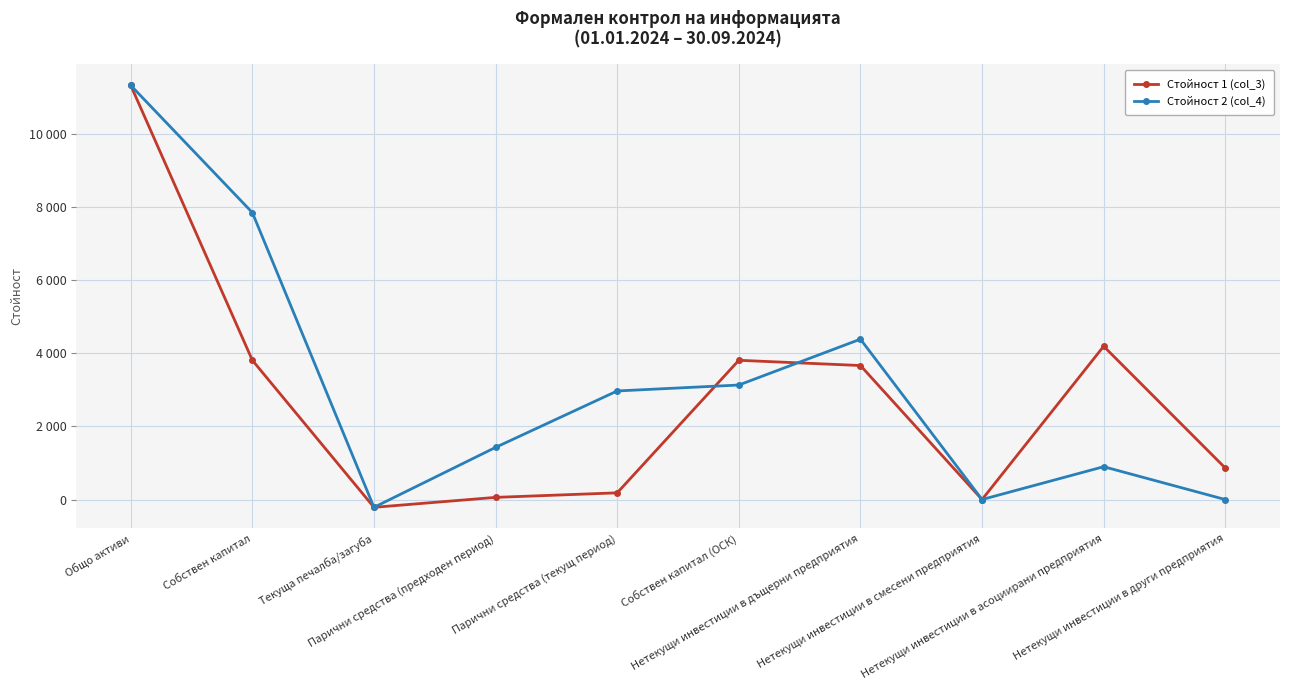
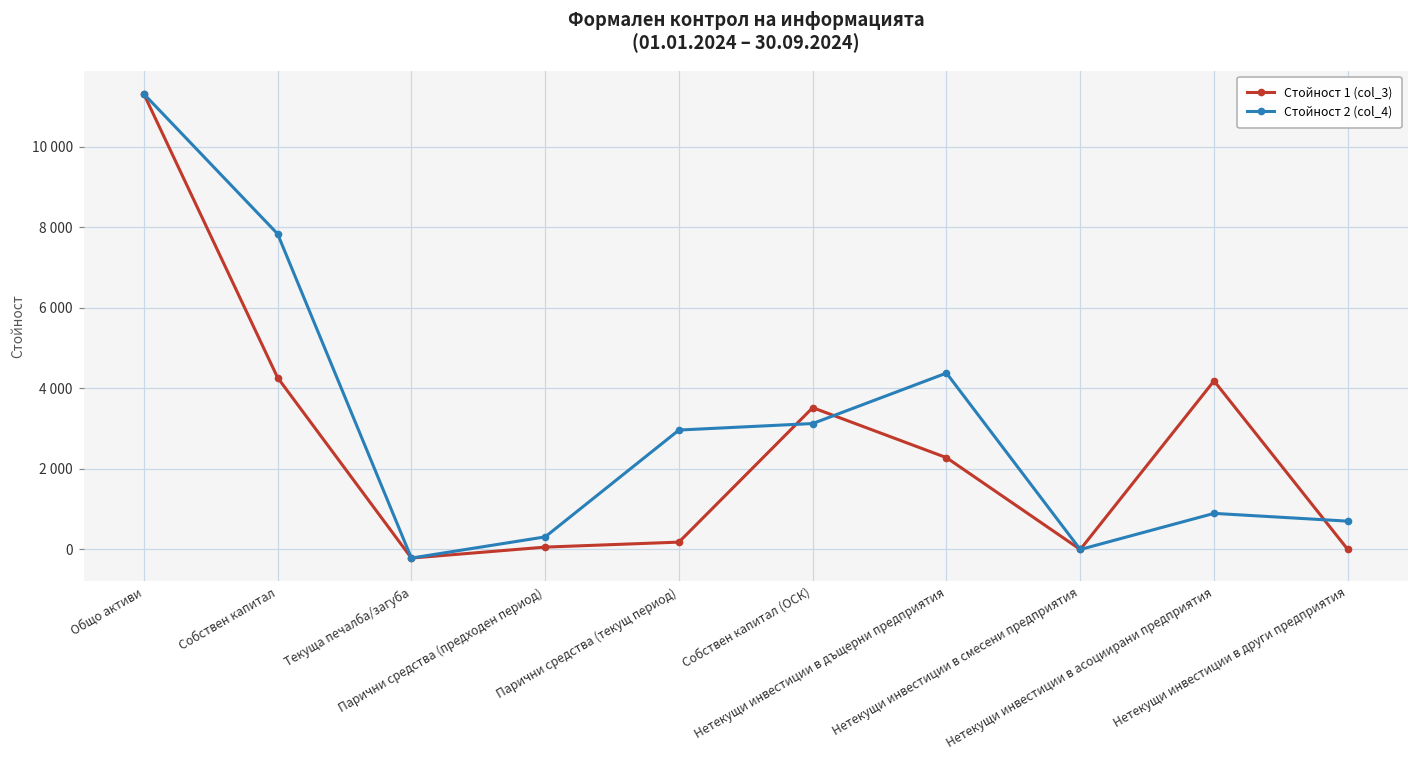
  {
    "Стойност 1 (col_3)": {
-     "Собствен капитал": 3800,
+     "Собствен капитал": 4300,
      "Парични средства (предходен период)": 100,
      "Парични средства (текущ период)": 200,
-     "Собствен капитал (ОСК)": 3800,
-     "Нетекущи инвестиции в дъщерни предприятия": 3700,
+     "Собствен капитал (ОСК)": 3500,
+     "Нетекущи инвестиции в дъщерни предприятия": 2300,
      "Нетекущи инвестиции в асоциирани предприятия": 4200,
-     "Нетекущи инвестиции в други предприятия": 900
+     "Нетекущи инвестиции в други предприятия": 0
    },
    "Стойност 2 (col_4)": {
      "Собствен капитал": 7800,
-     "Парични средства (предходен период)": 1400,
+     "Парични средства (предходен период)": 300,
      "Парични средства (текущ период)": 3000,
      "Собствен капитал (ОСК)": 3100,
      "Нетекущи инвестиции в дъщерни предприятия": 4400,
      "Нетекущи инвестиции в асоциирани предприятия": 900,
-     "Нетекущи инвестиции в други предприятия": 0
+     "Нетекущи инвестиции в други предприятия": 700
    }
  }
